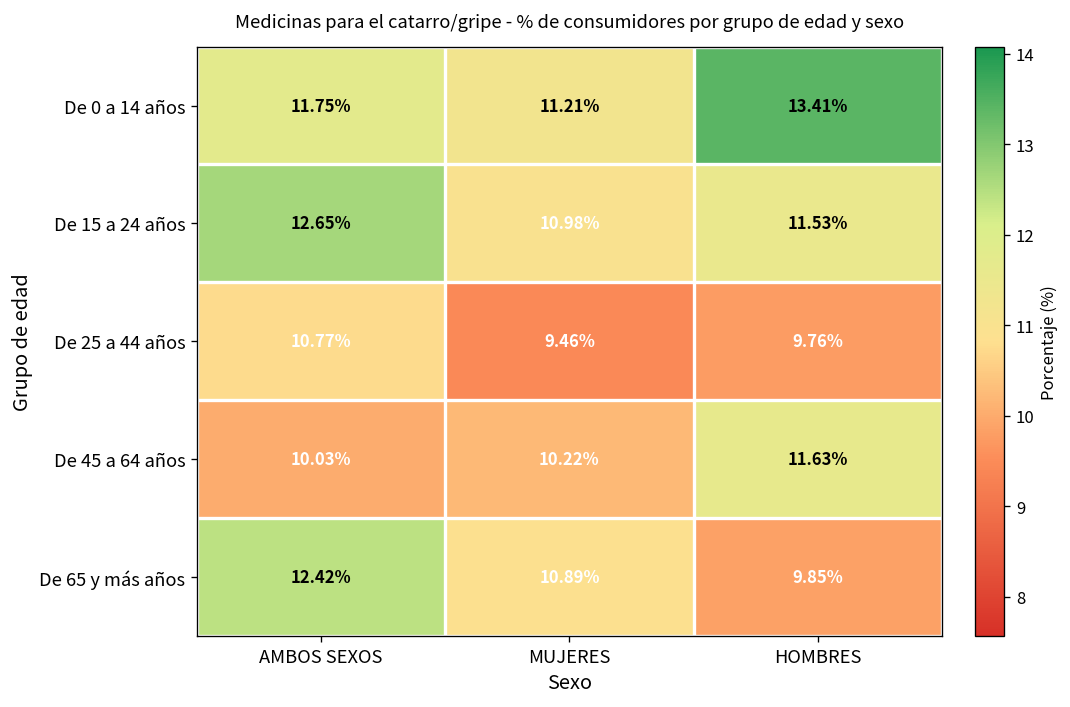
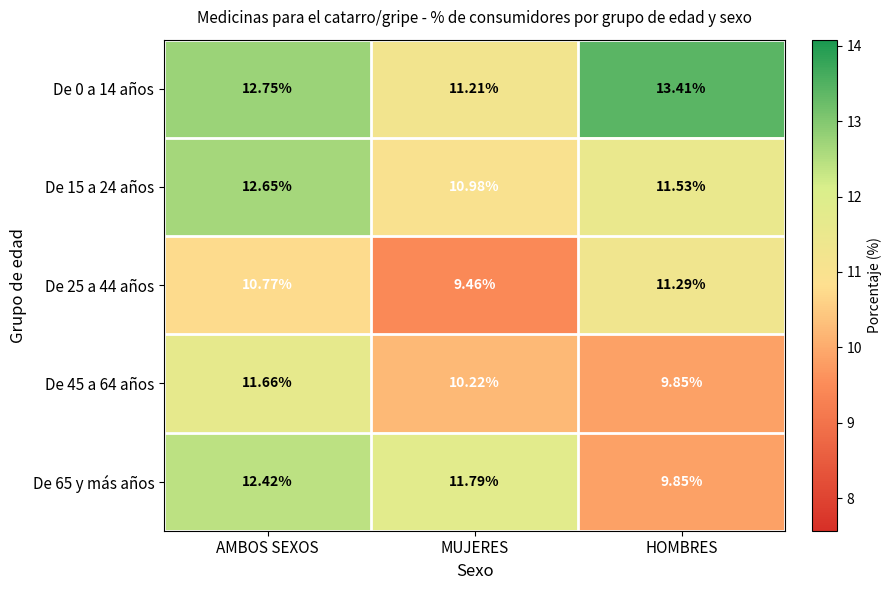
  {
    "De 0 a 14 años": {
-     "AMBOS SEXOS": "11.75%",
+     "AMBOS SEXOS": "12.75%",
      "MUJERES": "11.21%",
      "HOMBRES": "13.41%"
    },
    "De 15 a 24 años": {
      "AMBOS SEXOS": "12.65%",
      "MUJERES": "10.98%",
      "HOMBRES": "11.53%"
    },
    "De 25 a 44 años": {
      "AMBOS SEXOS": "10.77%",
      "MUJERES": "9.46%",
-     "HOMBRES": "9.76%"
+     "HOMBRES": "11.29%"
    },
    "De 45 a 64 años": {
-     "AMBOS SEXOS": "10.03%",
+     "AMBOS SEXOS": "11.66%",
      "MUJERES": "10.22%",
-     "HOMBRES": "11.63%"
+     "HOMBRES": "9.85%"
    },
    "De 65 y más años": {
      "AMBOS SEXOS": "12.42%",
-     "MUJERES": "10.89%",
+     "MUJERES": "11.79%",
      "HOMBRES": "9.85%"
    }
  }
